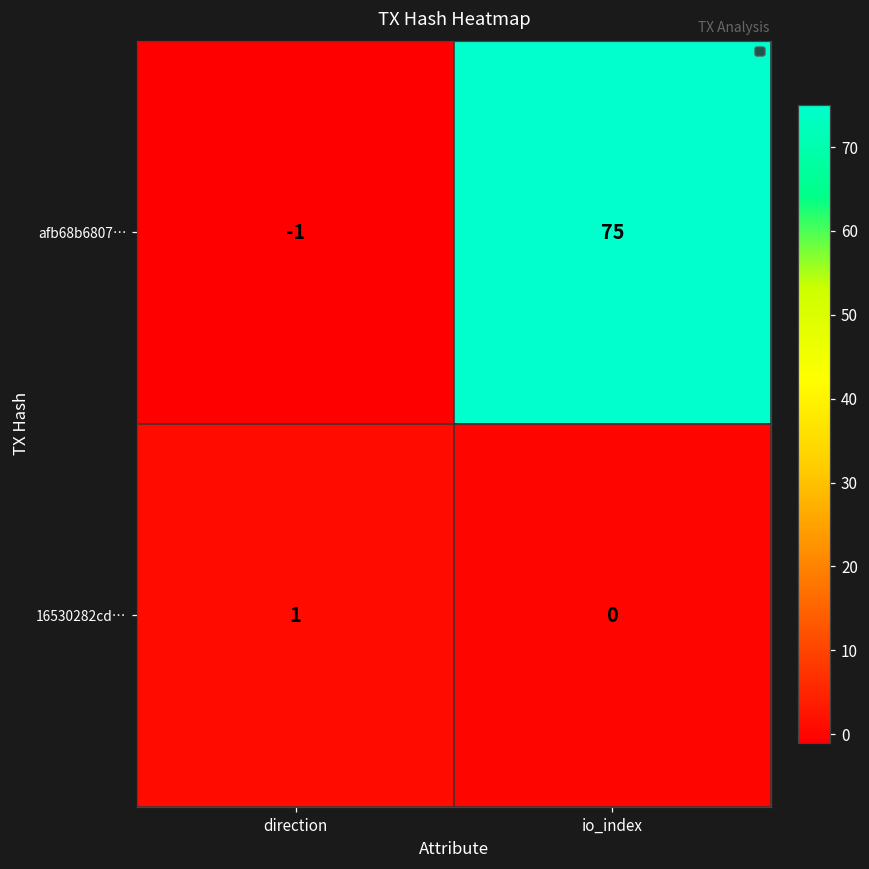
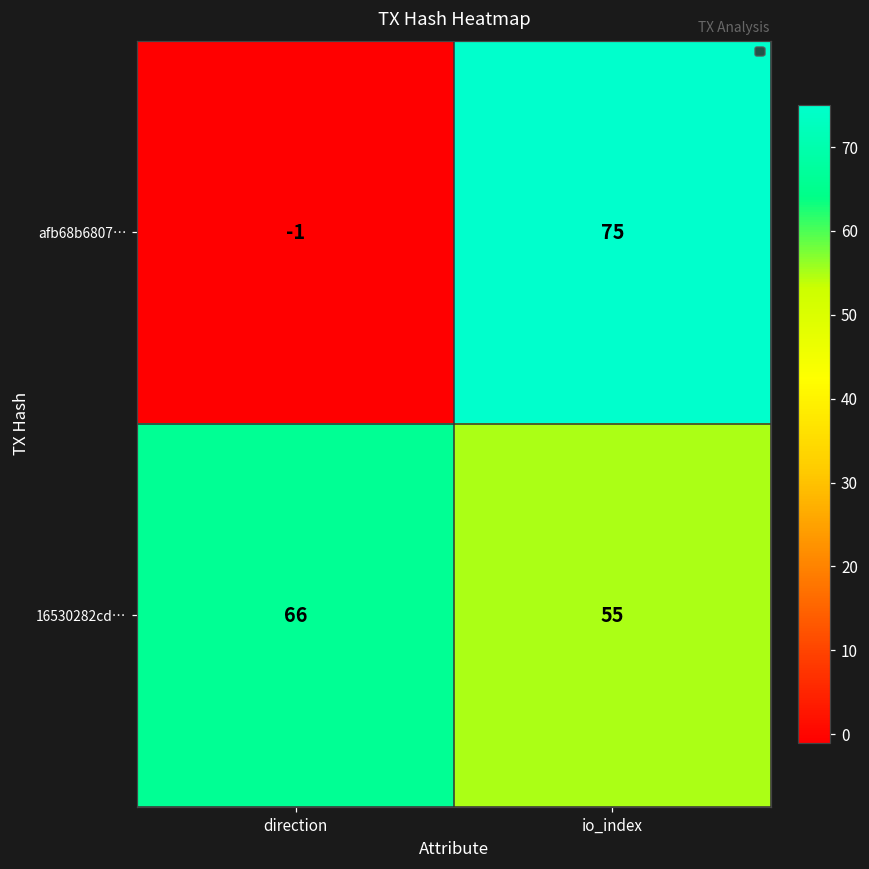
  {
    "afb68b6807…": {
      "direction": -1,
      "io_index": 75
    },
    "16530282cd…": {
-     "direction": 1,
-     "io_index": 0
+     "direction": 66,
+     "io_index": 55
    }
  }
